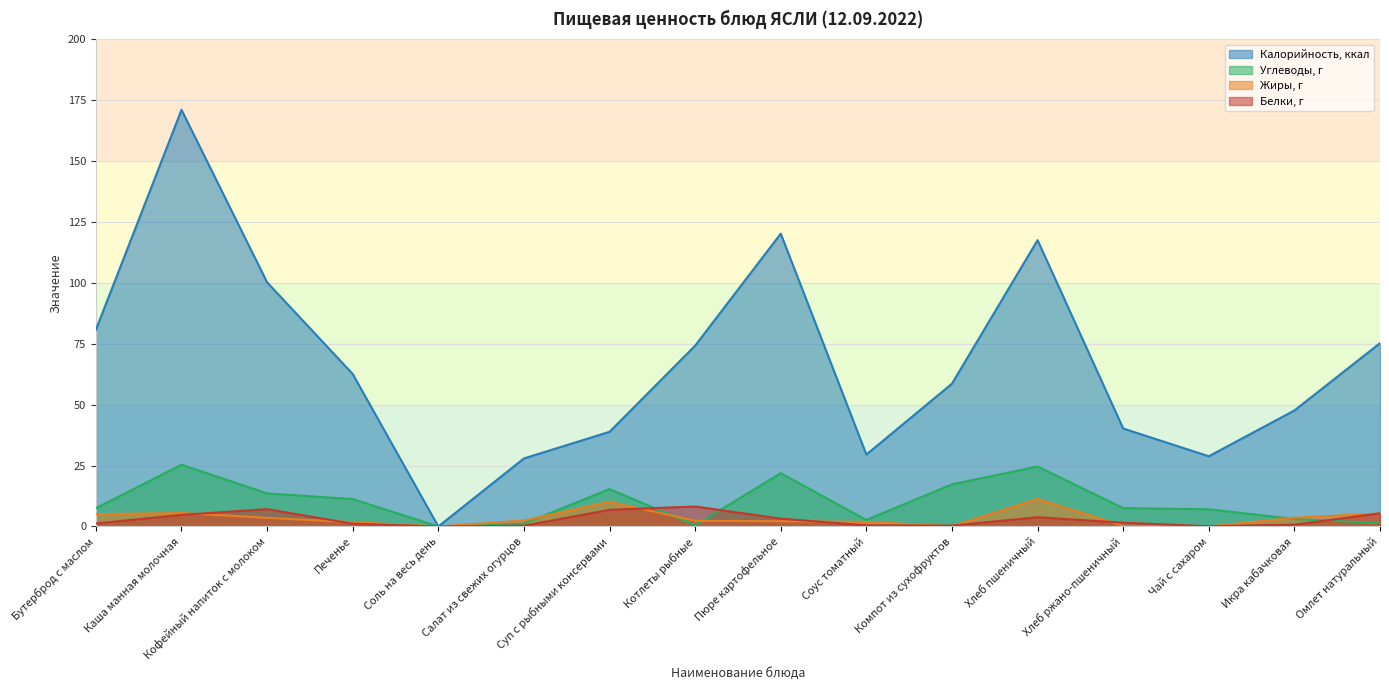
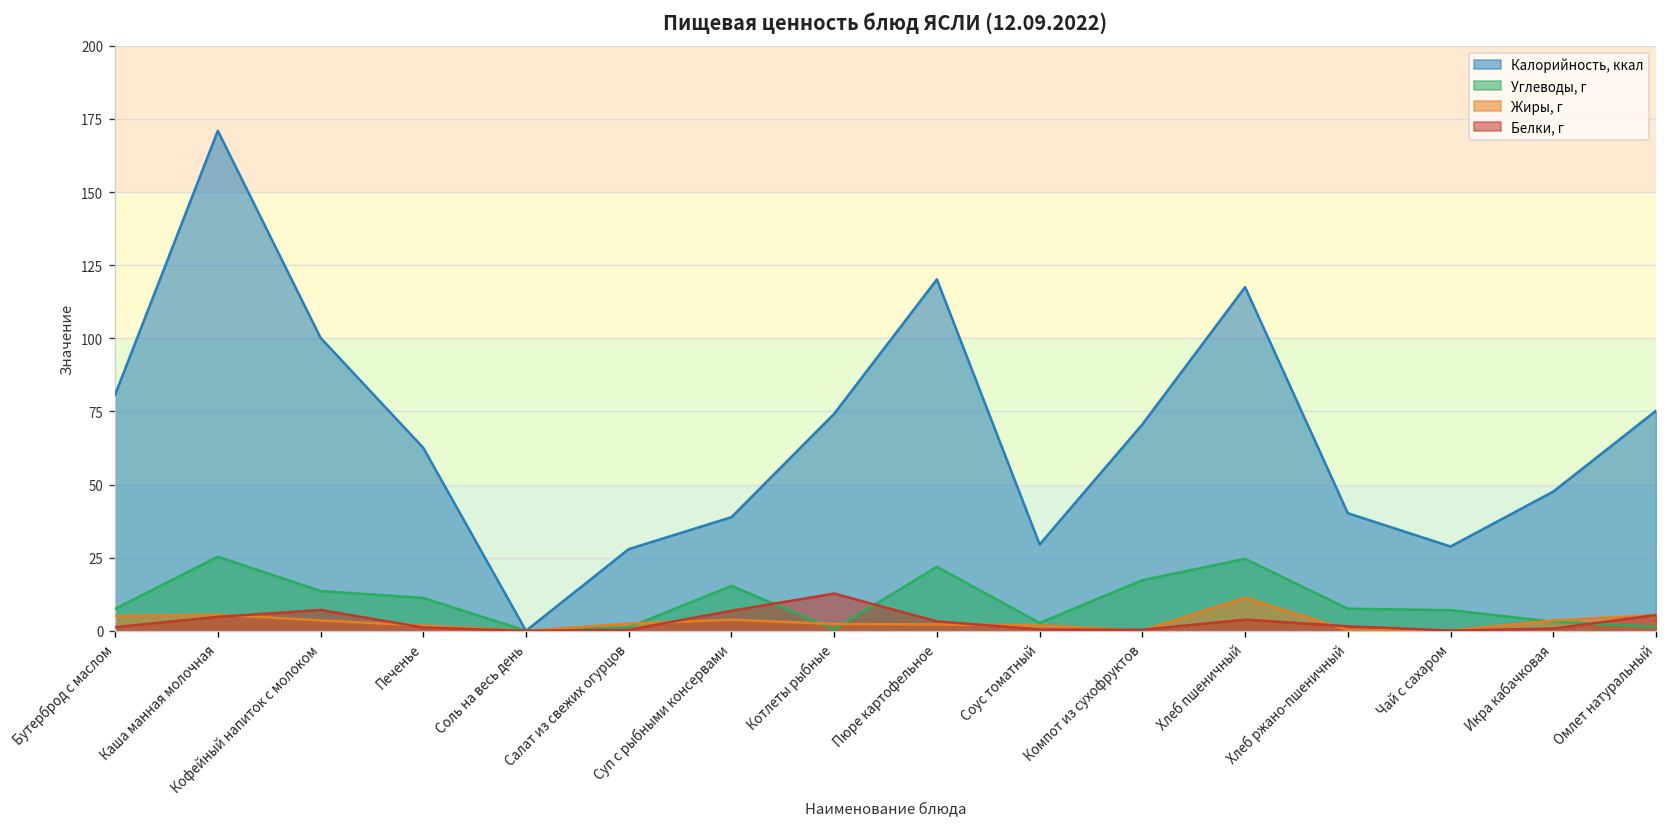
  {
    "Калорийность, ккал": {
      "Бутерброд с маслом": 81,
      "Каша манная молочная": 171,
      "Кофейный напиток с молоком": 100,
      "Печенье": 63,
      "Салат из свежих огурцов": 28,
      "Суп с рыбными консервами": 39,
      "Котлеты рыбные": 74,
      "Пюре картофельное": 120,
      "Соус томатный": 30,
-     "Компот из сухофруктов": 59,
+     "Компот из сухофруктов": 71,
      "Хлеб пшеничный": 118,
      "Хлеб ржано-пшеничный": 40,
      "Чай с сахаром": 29,
      "Икра кабачковая": 48,
      "Омлет натуральный": 75
    },
    "Углеводы, г": {
      "Бутерброд с маслом": 7,
      "Каша манная молочная": 25,
      "Кофейный напиток с молоком": 14,
      "Печенье": 11,
      "Суп с рыбными консервами": 15,
      "Котлеты рыбные": 1,
      "Пюре картофельное": 22,
      "Компот из сухофруктов": 17,
      "Хлеб пшеничный": 25,
      "Хлеб ржано-пшеничный": 8,
      "Чай с сахаром": 7,
      "Омлет натуральный": 1
    },
    "Жиры, г": {
      "Бутерброд с маслом": 5,
      "Кофейный напиток с молоком": 4,
      "Салат из свежих огурцов": 2,
-     "Суп с рыбными консервами": 10,
+     "Суп с рыбными консервами": 4,
      "Котлеты рыбные": 2,
      "Пюре картофельное": 2,
      "Хлеб пшеничный": 11,
      "Хлеб ржано-пшеничный": 0
    },
    "Белки, г": {
      "Бутерброд с маслом": 1,
      "Кофейный напиток с молоком": 7,
      "Суп с рыбными консервами": 7,
-     "Котлеты рыбные": 8,
+     "Котлеты рыбные": 13,
      "Пюре картофельное": 3,
      "Соус томатный": 0,
      "Хлеб пшеничный": 4,
      "Хлеб ржано-пшеничный": 2,
      "Икра кабачковая": 1
    }
  }
